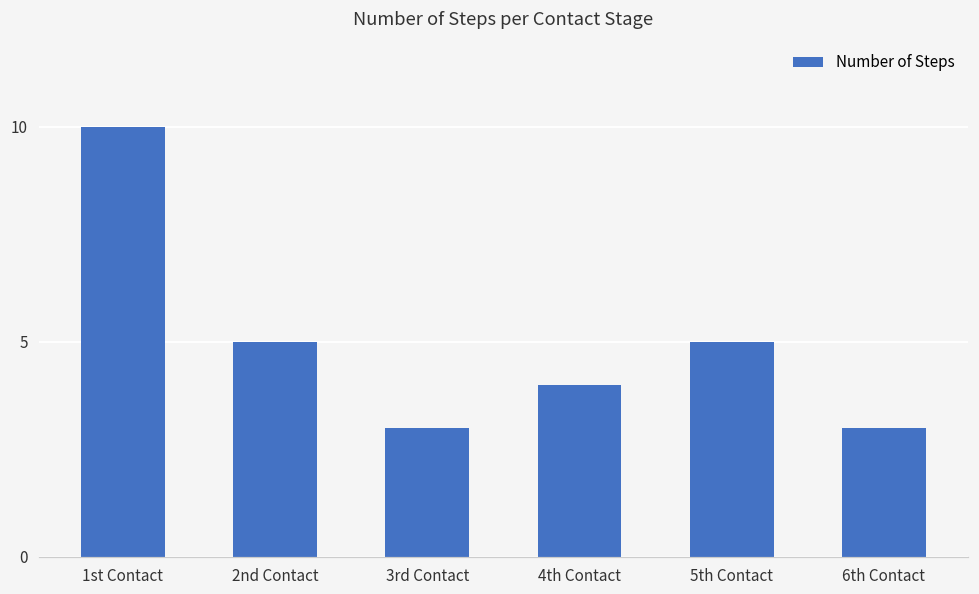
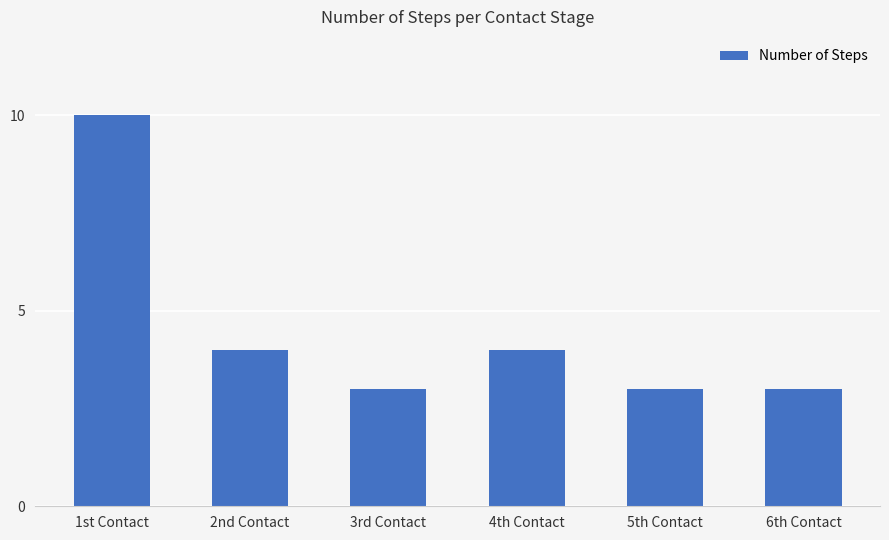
  {
    "1st Contact": 10,
-   "2nd Contact": 5,
+   "2nd Contact": 4,
    "3rd Contact": 3,
    "4th Contact": 4,
-   "5th Contact": 5,
+   "5th Contact": 3,
    "6th Contact": 3
  }
